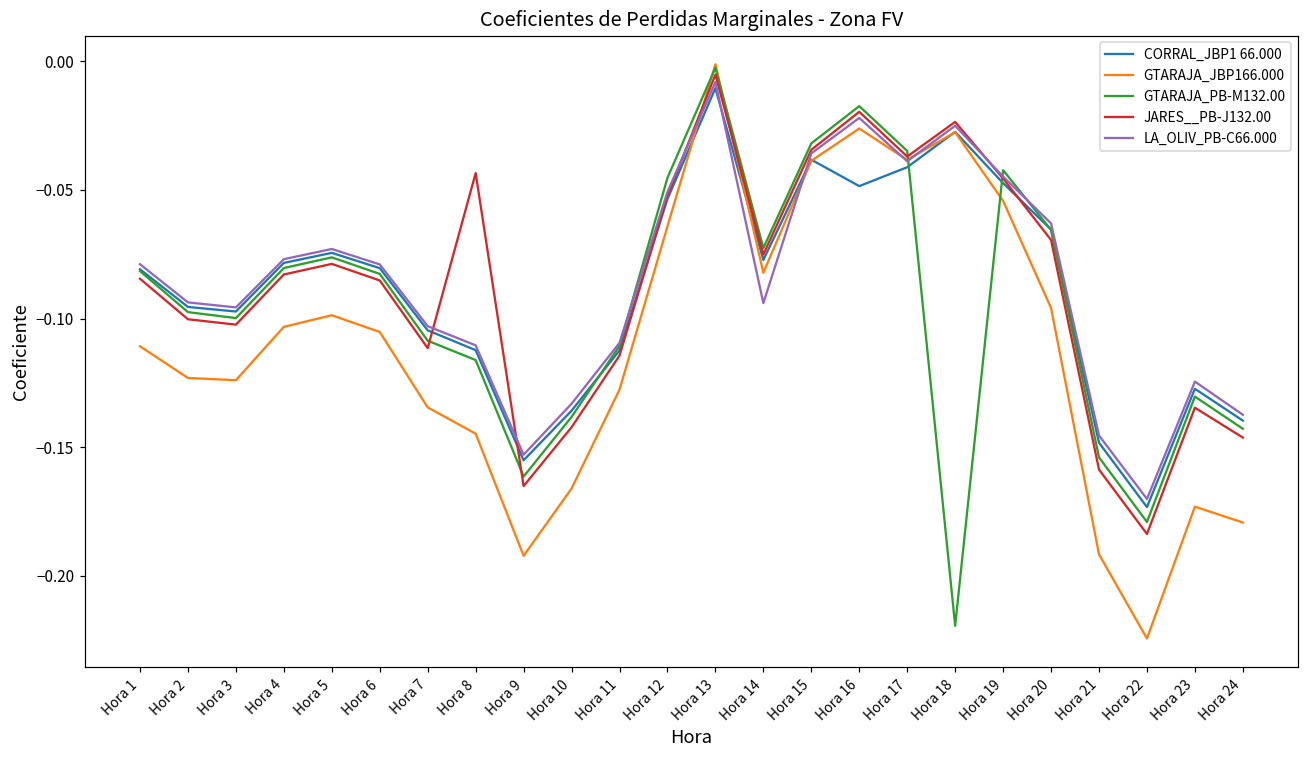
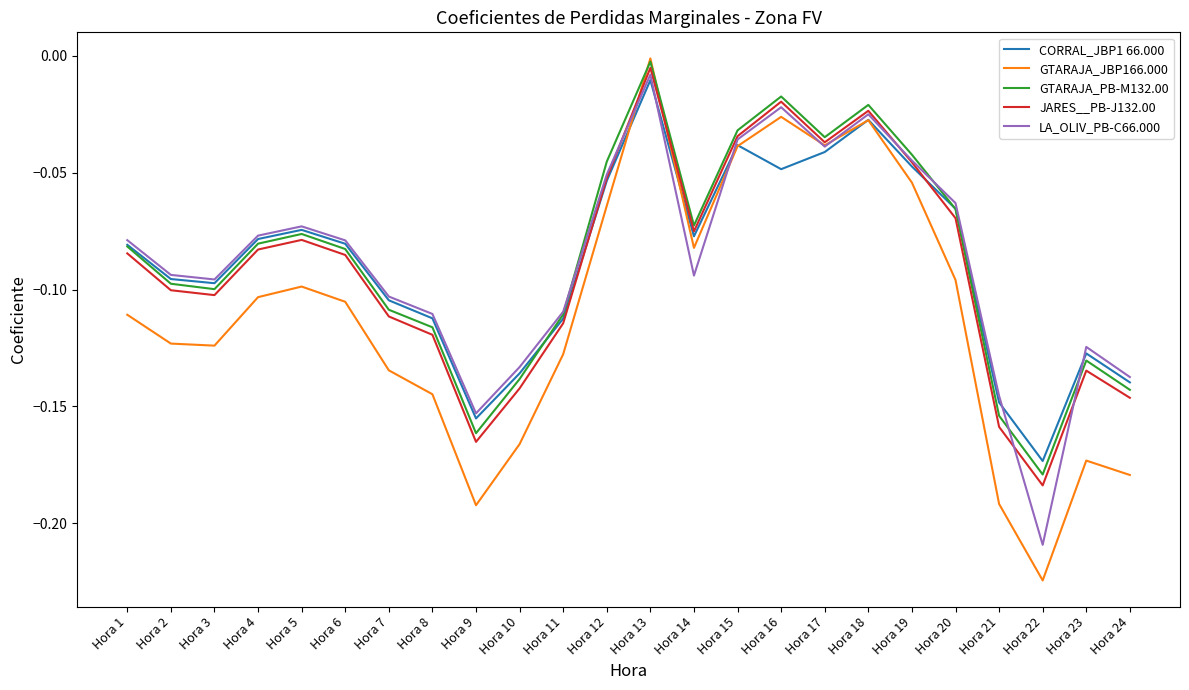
  {
    "CORRAL_JBP1 66.000": {
      "Hora 2": -0.096,
      "Hora 3": -0.097,
      "Hora 4": -0.078,
      "Hora 5": -0.074,
      "Hora 6": -0.080,
      "Hora 7": -0.105,
      "Hora 8": -0.112,
      "Hora 9": -0.155,
      "Hora 10": -0.136,
      "Hora 11": -0.112,
      "Hora 12": -0.053,
      "Hora 13": -0.010,
      "Hora 14": -0.077,
      "Hora 16": -0.048,
      "Hora 17": -0.041,
      "Hora 19": -0.047,
      "Hora 21": -0.148,
      "Hora 22": -0.173,
      "Hora 23": -0.127,
      "Hora 24": -0.140
    },
    "GTARAJA_JBP166.000": {
      "Hora 1": -0.111,
      "Hora 2": -0.123,
      "Hora 3": -0.124,
      "Hora 4": -0.103,
      "Hora 5": -0.099,
      "Hora 6": -0.105,
      "Hora 7": -0.135,
      "Hora 8": -0.145,
      "Hora 9": -0.192,
      "Hora 10": -0.166,
      "Hora 11": -0.128,
      "Hora 12": -0.064,
      "Hora 13": -0.001,
      "Hora 14": -0.082,
      "Hora 16": -0.026,
      "Hora 19": -0.054,
      "Hora 20": -0.096,
      "Hora 21": -0.192,
      "Hora 22": -0.224,
      "Hora 23": -0.173,
      "Hora 24": -0.179
    },
    "GTARAJA_PB-M132.00": {
      "Hora 2": -0.098,
      "Hora 3": -0.100,
      "Hora 4": -0.080,
      "Hora 5": -0.076,
      "Hora 6": -0.083,
      "Hora 7": -0.109,
      "Hora 8": -0.116,
      "Hora 9": -0.161,
      "Hora 10": -0.138,
      "Hora 11": -0.111,
      "Hora 12": -0.045,
      "Hora 13": -0.002,
      "Hora 14": -0.073,
      "Hora 15": -0.032,
      "Hora 16": -0.017,
      "Hora 17": -0.035,
-     "Hora 18": -0.220,
+     "Hora 18": -0.021,
      "Hora 19": -0.042,
      "Hora 21": -0.154,
      "Hora 22": -0.179,
      "Hora 23": -0.130,
      "Hora 24": -0.143
    },
    "JARES__PB-J132.00": {
      "Hora 1": -0.085,
      "Hora 2": -0.100,
      "Hora 3": -0.102,
      "Hora 4": -0.083,
      "Hora 5": -0.079,
      "Hora 6": -0.085,
      "Hora 7": -0.112,
-     "Hora 8": -0.043,
+     "Hora 8": -0.119,
      "Hora 9": -0.165,
      "Hora 10": -0.142,
      "Hora 11": -0.114,
      "Hora 12": -0.052,
      "Hora 13": -0.005,
      "Hora 14": -0.075,
      "Hora 15": -0.034,
      "Hora 16": -0.020,
      "Hora 17": -0.037,
      "Hora 18": -0.023,
      "Hora 20": -0.069,
      "Hora 21": -0.159,
      "Hora 22": -0.184,
      "Hora 23": -0.135,
      "Hora 24": -0.146
    },
    "LA_OLIV_PB-C66.000": {
      "Hora 1": -0.079,
      "Hora 2": -0.094,
      "Hora 3": -0.096,
      "Hora 4": -0.077,
      "Hora 5": -0.073,
      "Hora 6": -0.079,
      "Hora 7": -0.103,
      "Hora 8": -0.110,
      "Hora 9": -0.153,
      "Hora 10": -0.133,
      "Hora 11": -0.109,
      "Hora 12": -0.051,
      "Hora 13": -0.008,
      "Hora 14": -0.094,
      "Hora 15": -0.036,
      "Hora 16": -0.022,
      "Hora 18": -0.025,
      "Hora 20": -0.063,
      "Hora 21": -0.146,
-     "Hora 22": -0.170,
+     "Hora 22": -0.209,
      "Hora 23": -0.125,
      "Hora 24": -0.137
    }
  }
